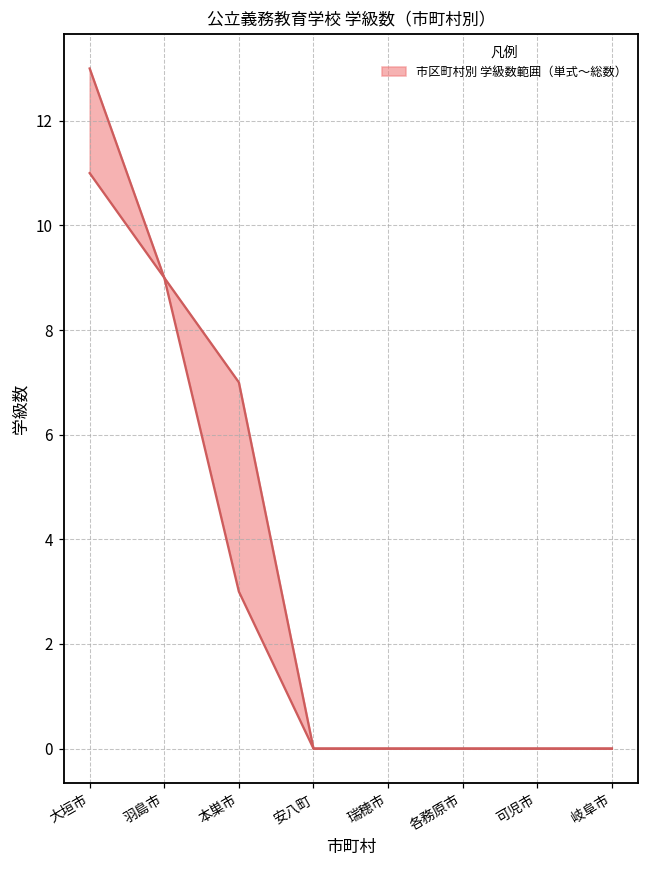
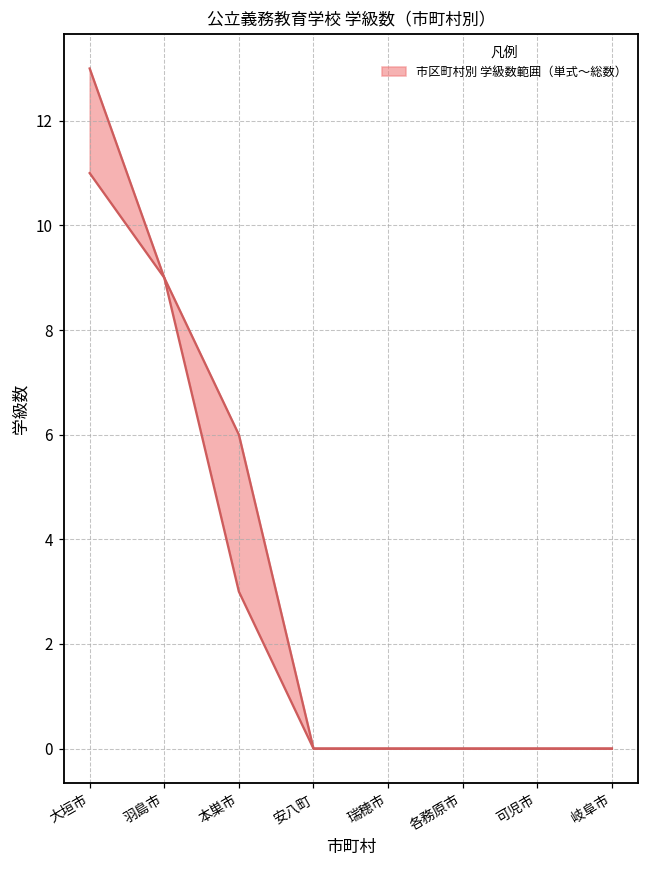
  {
    "市区町村別 学級数範囲（単式〜総数）": {
      "大垣市": 13,
-     "本巣市": 7
+     "本巣市": 6
    }
  }
